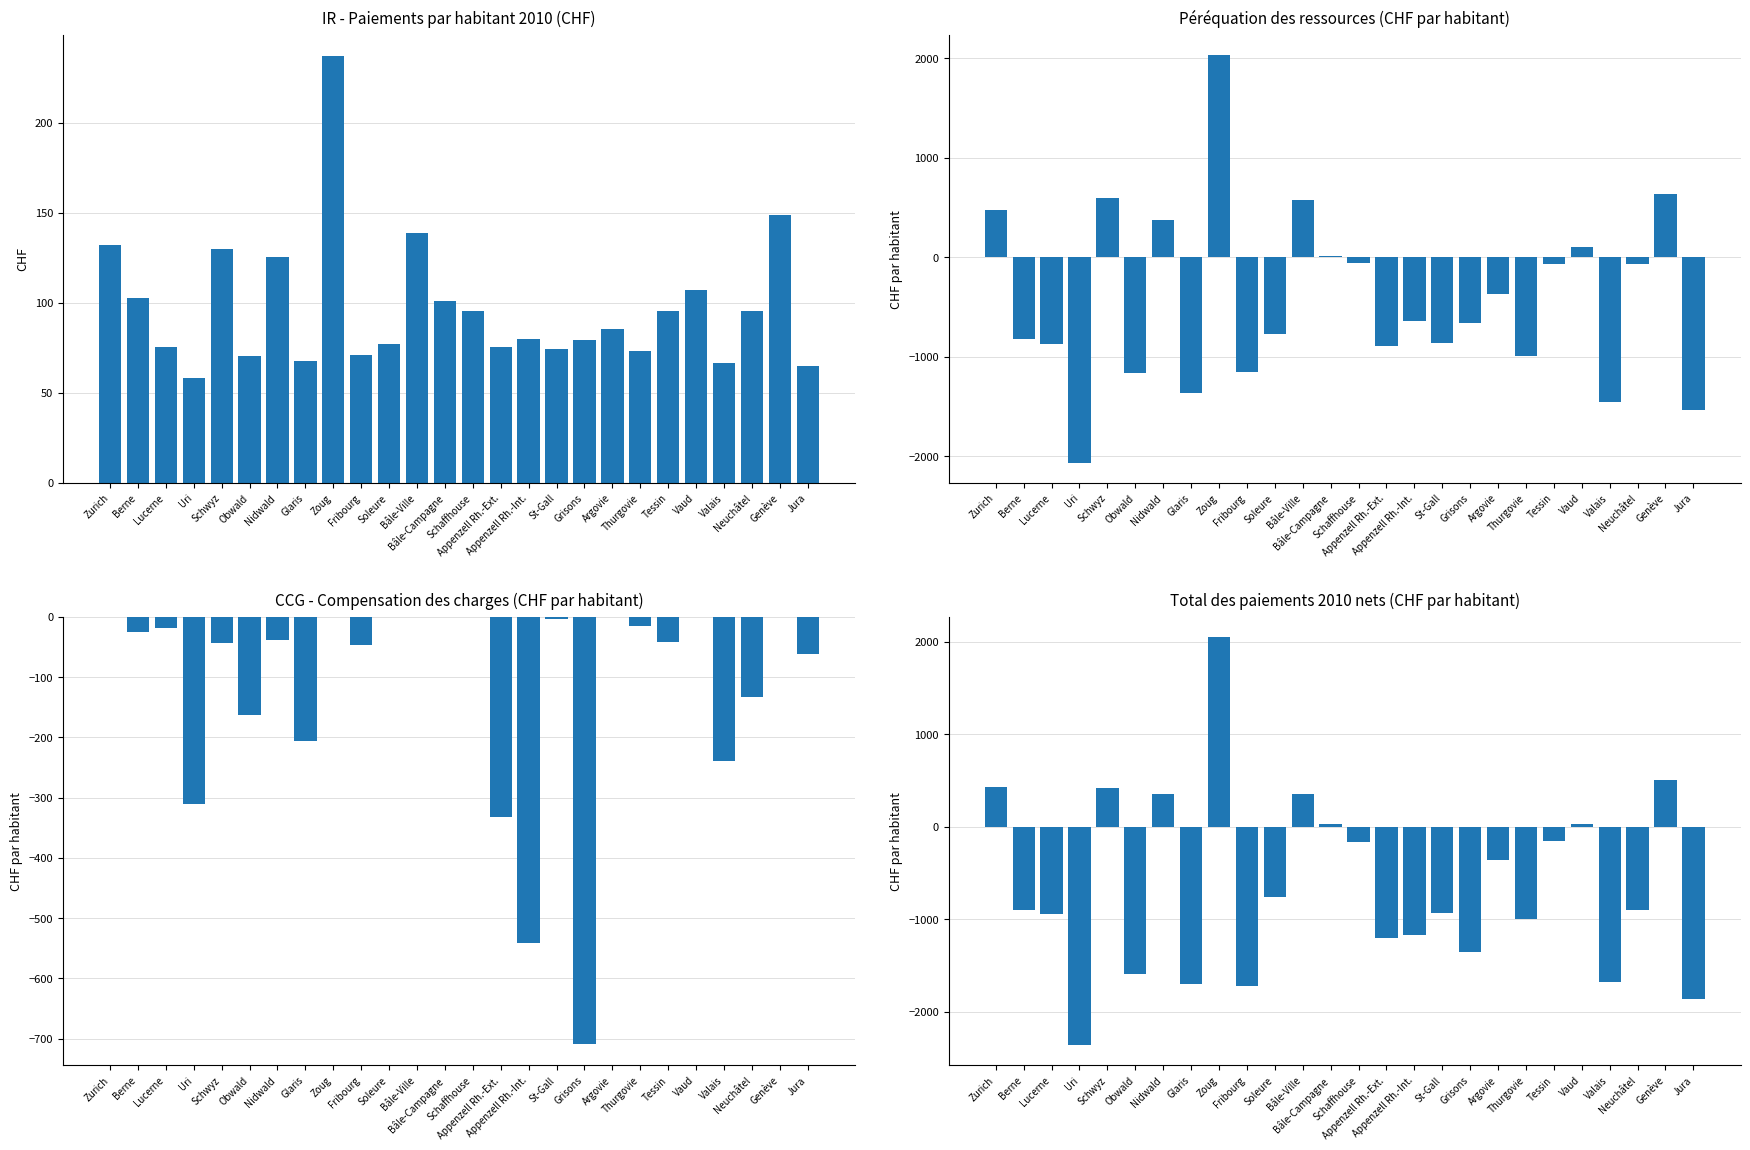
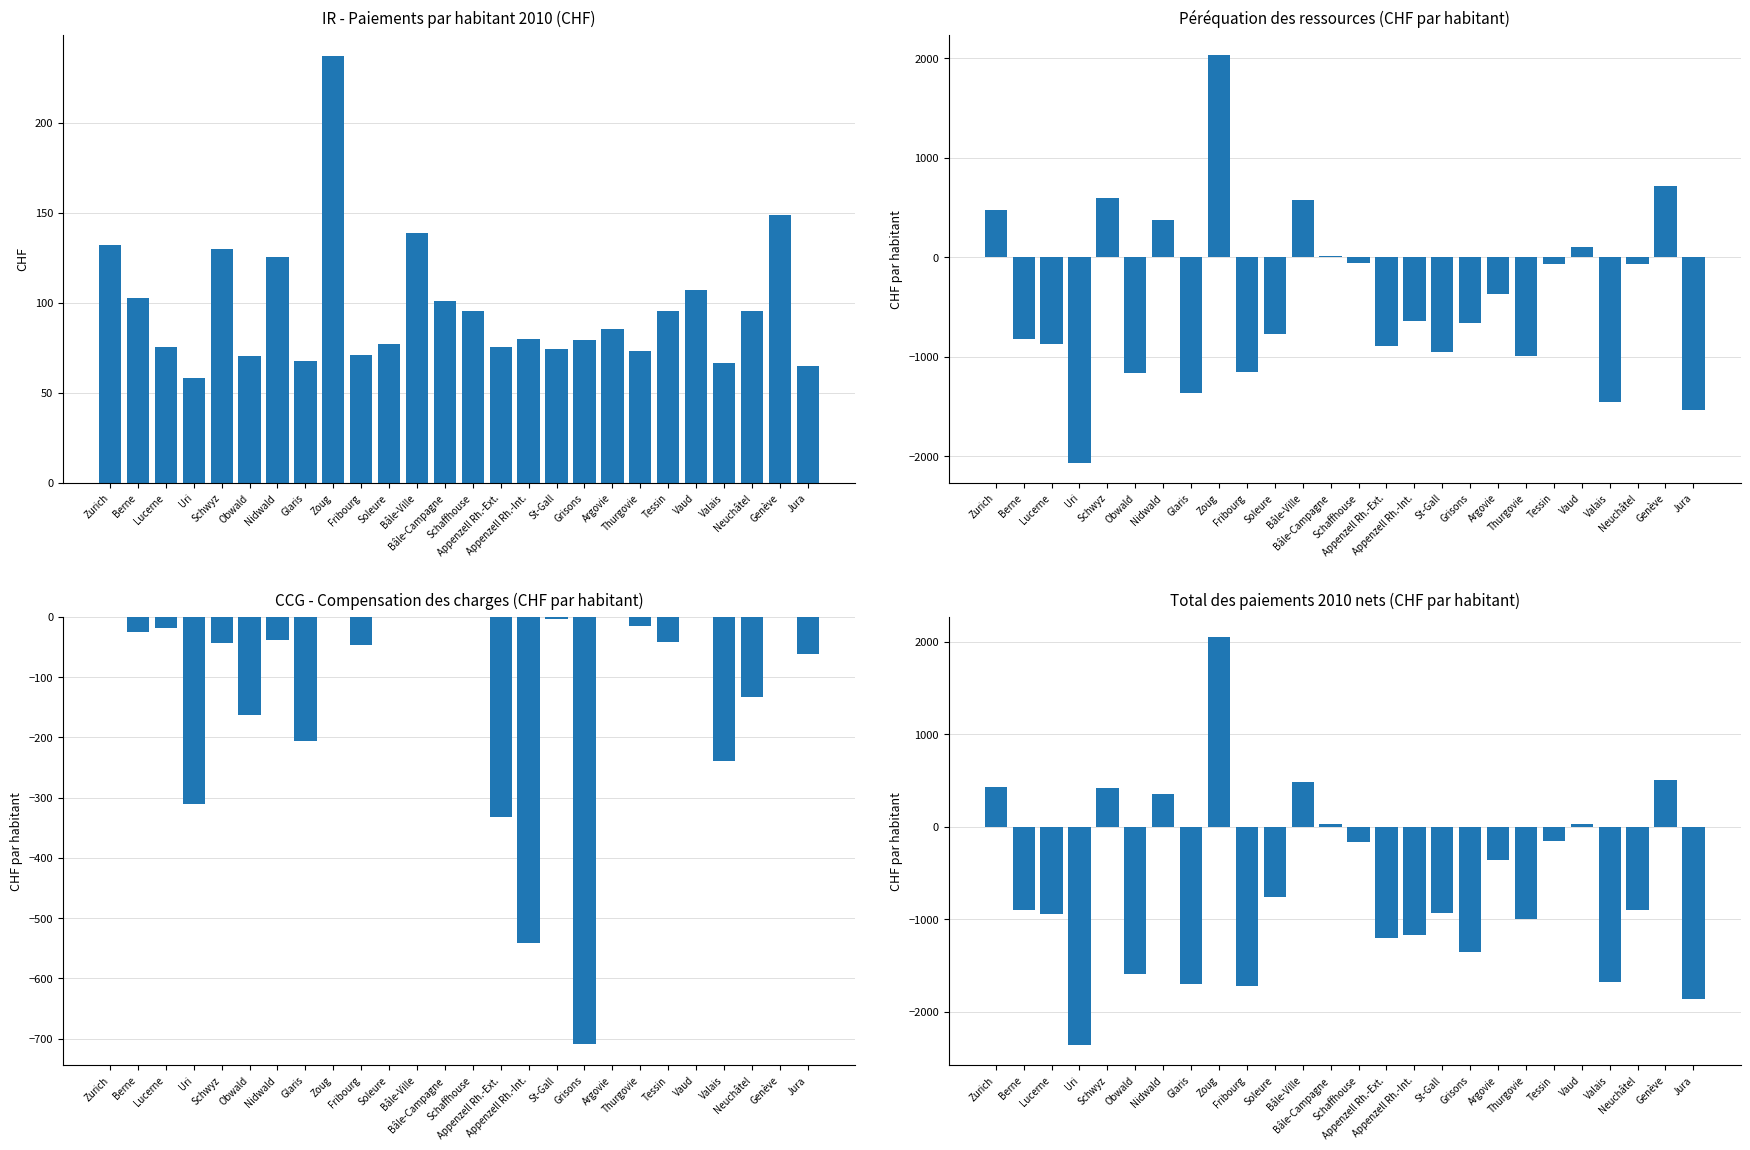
  {
    "IR - Paiements par habitant 2010 (CHF)": {
      "Zurich": 132,
      "Berne": 103,
      "Lucerne": 76,
      "Uri": 58,
      "Schwyz": 130,
      "Obwald": 71,
      "Nidwald": 125,
      "Glaris": 68,
      "Zoug": 237,
      "Fribourg": 71,
      "Soleure": 77,
      "Bâle-Ville": 139,
      "Bâle-Campagne": 101,
      "Schaffhouse": 96,
      "Appenzell Rh.-Ext.": 75,
      "Appenzell Rh.-Int.": 80,
      "St-Gall": 74,
      "Grisons": 80,
      "Argovie": 86,
      "Thurgovie": 73,
      "Tessin": 95,
      "Vaud": 107,
      "Valais": 66,
      "Neuchâtel": 95,
      "Genève": 149,
      "Jura": 65
    },
    "Péréquation des ressources (CHF par habitant)": {
      "Zurich": 500,
      "Berne": -800,
      "Lucerne": -900,
      "Uri": -2100,
      "Schwyz": 600,
      "Obwald": -1200,
      "Nidwald": 400,
      "Glaris": -1400,
      "Zoug": 2000,
      "Fribourg": -1100,
      "Soleure": -800,
      "Bâle-Ville": 600,
      "Schaffhouse": -100,
      "Appenzell Rh.-Ext.": -900,
      "Appenzell Rh.-Int.": -600,
-     "St-Gall": -860,
+     "St-Gall": -950,
      "Grisons": -700,
      "Argovie": -400,
      "Thurgovie": -1000,
      "Tessin": -100,
      "Vaud": 100,
      "Valais": -1500,
      "Neuchâtel": -100,
-     "Genève": 600,
+     "Genève": 700,
      "Jura": -1500
    },
    "CCG - Compensation des charges (CHF par habitant)": {
      "Zurich": 0,
      "Berne": -30,
      "Lucerne": -20,
      "Uri": -310,
      "Schwyz": -40,
      "Obwald": -160,
      "Nidwald": -40,
      "Glaris": -210,
      "Zoug": 0,
      "Fribourg": -50,
      "Soleure": 0,
      "Bâle-Ville": 0,
      "Bâle-Campagne": 0,
      "Schaffhouse": 0,
      "Appenzell Rh.-Ext.": -330,
      "Appenzell Rh.-Int.": -540,
      "St-Gall": 0,
      "Grisons": -710,
      "Argovie": 0,
      "Thurgovie": -20,
      "Tessin": -40,
      "Vaud": 0,
      "Valais": -240,
      "Neuchâtel": -130,
      "Genève": 0,
      "Jura": -60
    },
    "Total des paiements 2010 nets (CHF par habitant)": {
      "Zurich": 400,
      "Berne": -900,
      "Lucerne": -900,
      "Uri": -2400,
      "Schwyz": 400,
      "Obwald": -1600,
      "Nidwald": 400,
      "Glaris": -1700,
      "Zoug": 2000,
      "Fribourg": -1700,
      "Soleure": -800,
-     "Bâle-Ville": 400,
+     "Bâle-Ville": 500,
      "Bâle-Campagne": 0,
      "Schaffhouse": -200,
      "Appenzell Rh.-Ext.": -1200,
      "Appenzell Rh.-Int.": -1200,
      "St-Gall": -900,
      "Grisons": -1300,
      "Argovie": -400,
      "Thurgovie": -1000,
      "Tessin": -200,
      "Vaud": 0,
      "Valais": -1700,
      "Neuchâtel": -900,
      "Genève": 500,
      "Jura": -1900
    }
  }
